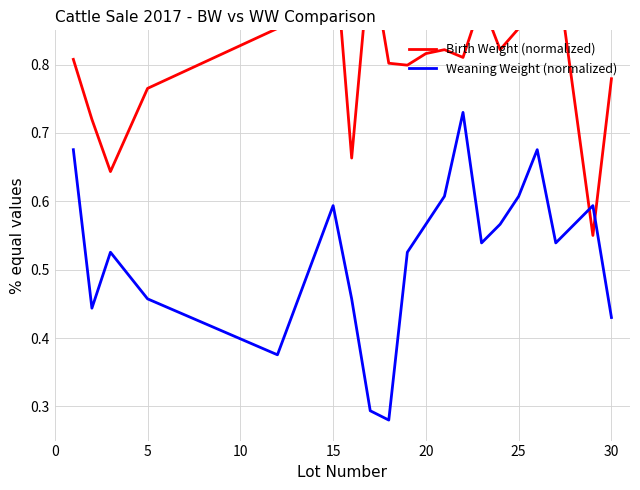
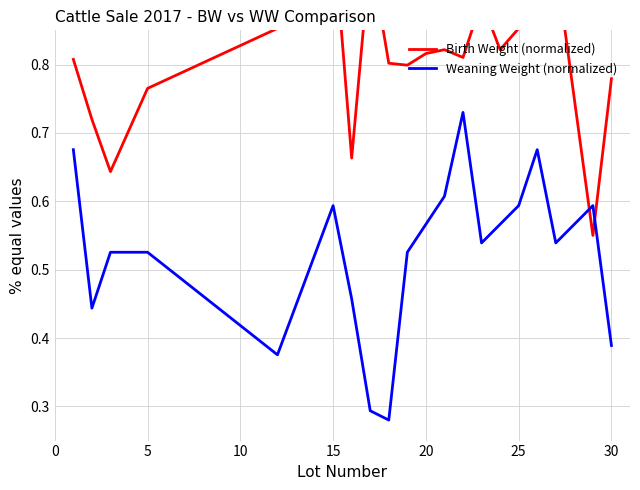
  {
    "Birth Weight (normalized)": {
      "5": 0.77,
      "20": 0.82,
      "25": 0.85,
      "30": 0.78
    },
    "Weaning Weight (normalized)": {
-     "5": 0.46,
+     "5": 0.53,
      "15": 0.59,
      "20": 0.57,
-     "25": 0.61,
-     "30": 0.43
+     "25": 0.59,
+     "30": 0.39
    }
  }
